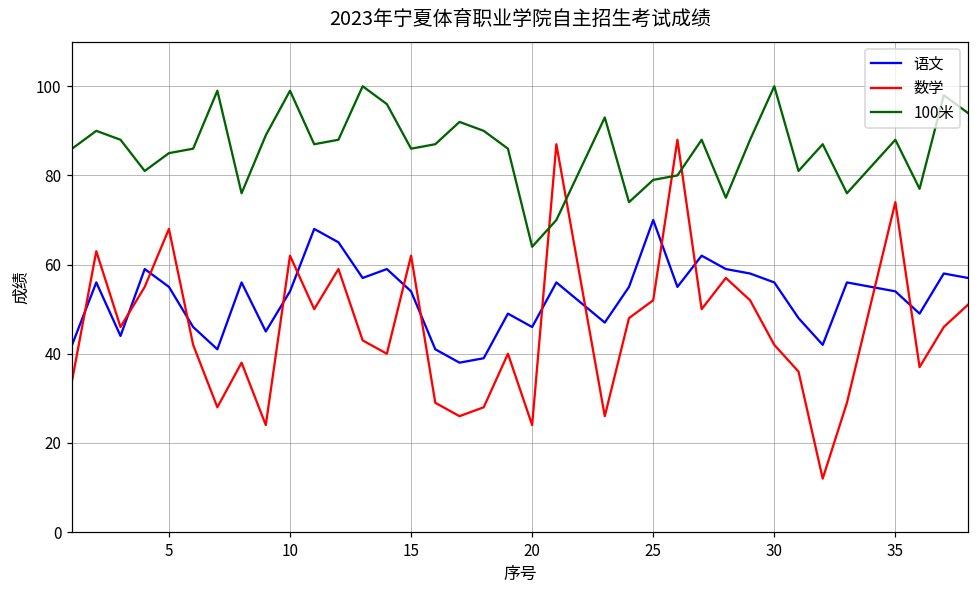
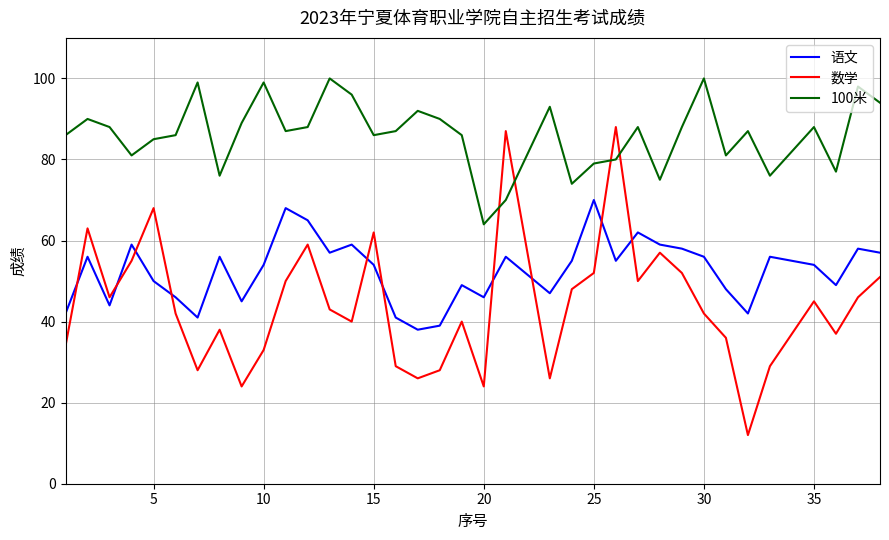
  {
    "语文": {
-     "5": 55,
+     "5": 50,
      "10": 54,
      "15": 54,
      "20": 46,
      "25": 70,
      "30": 56,
      "35": 54
    },
    "数学": {
      "5": 68,
-     "10": 62,
+     "10": 33,
      "15": 62,
      "20": 24,
      "25": 52,
      "30": 42,
-     "35": 74
+     "35": 45
    },
    "100米": {
      "5": 85,
      "10": 99,
      "15": 86,
      "20": 64,
      "25": 79,
      "30": 100,
      "35": 88
    }
  }
